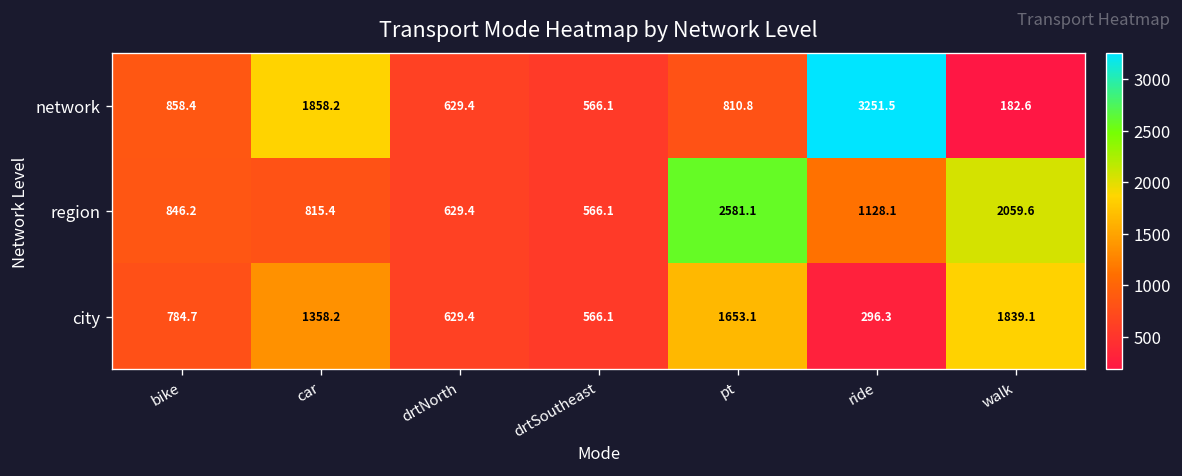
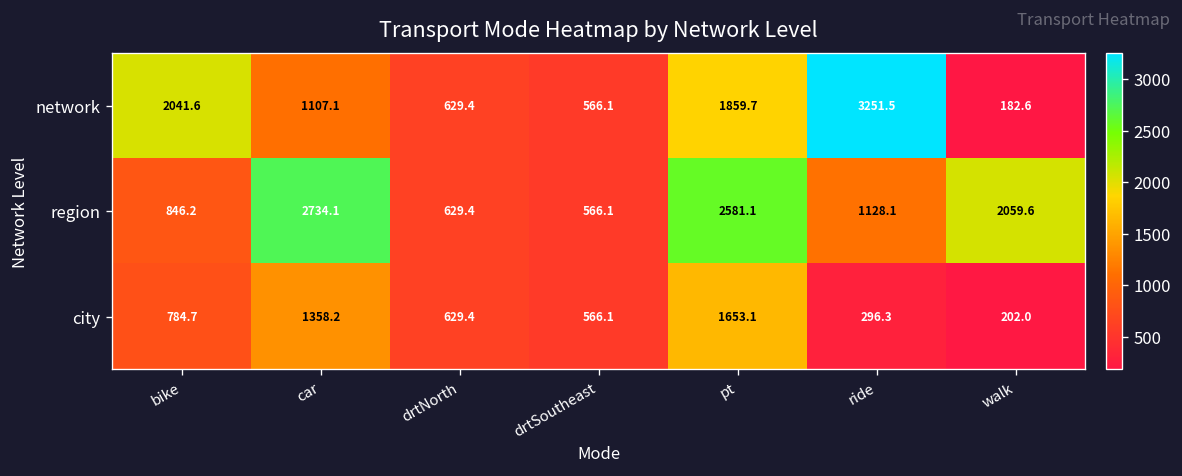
  {
    "network": {
-     "bike": 858.4,
-     "car": 1858.2,
+     "bike": 2041.6,
+     "car": 1107.1,
      "drtNorth": 629.4,
      "drtSoutheast": 566.1,
-     "pt": 810.8,
+     "pt": 1859.7,
      "ride": 3251.5,
      "walk": 182.6
    },
    "region": {
      "bike": 846.2,
-     "car": 815.4,
+     "car": 2734.1,
      "drtNorth": 629.4,
      "drtSoutheast": 566.1,
      "pt": 2581.1,
      "ride": 1128.1,
      "walk": 2059.6
    },
    "city": {
      "bike": 784.7,
      "car": 1358.2,
      "drtNorth": 629.4,
      "drtSoutheast": 566.1,
      "pt": 1653.1,
      "ride": 296.3,
-     "walk": 1839.1
+     "walk": 202.0
    }
  }
